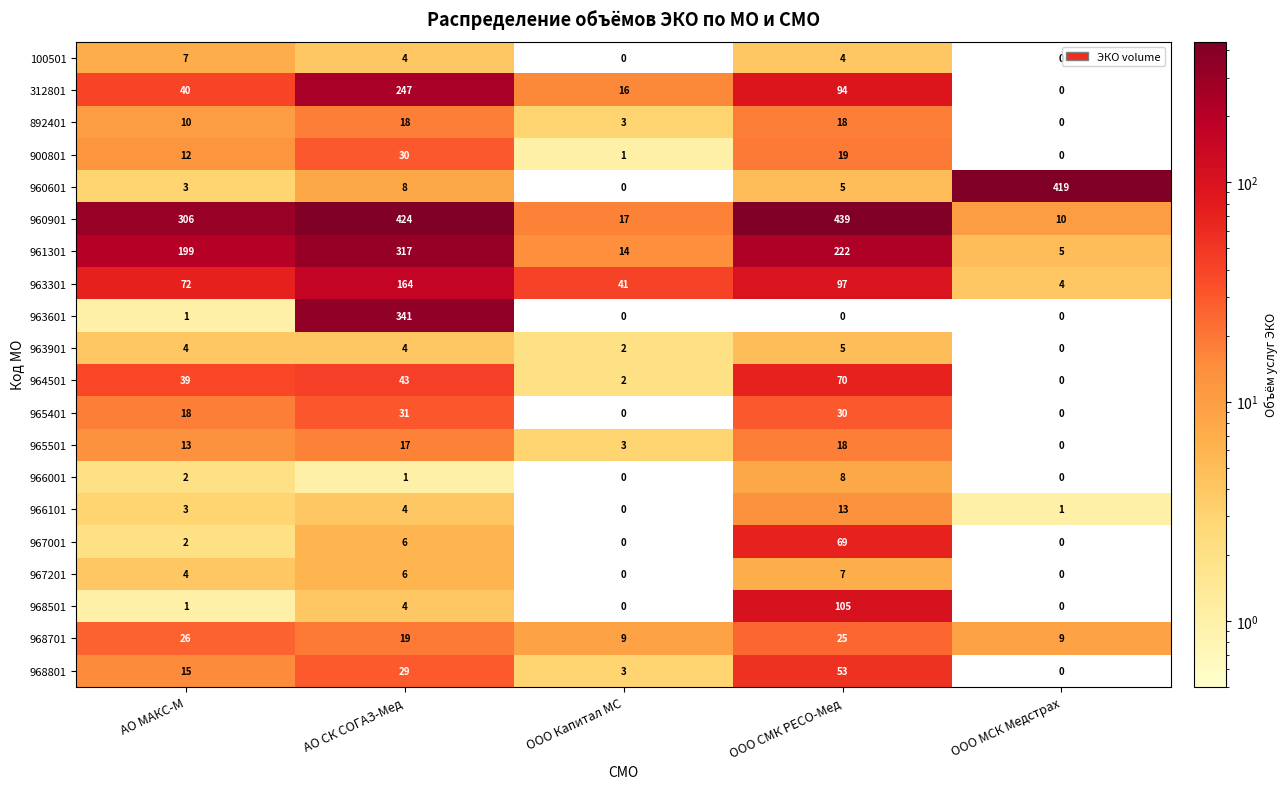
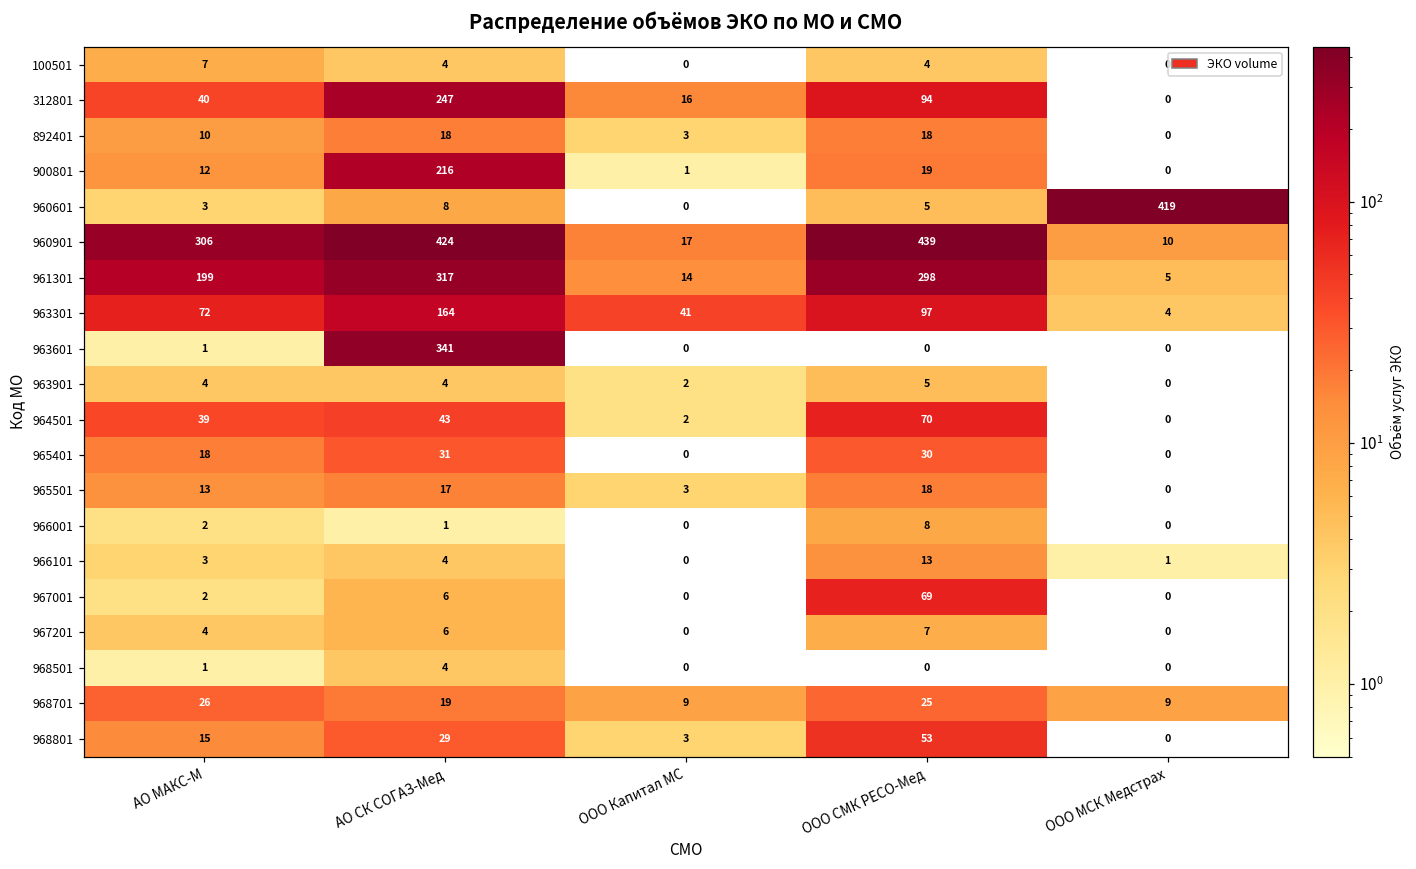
  {
    "100501": {
      "АО МАКС-М": 7,
      "АО СК СОГАЗ-Мед": 4,
      "ООО Капитал МС": 0,
      "ООО СМК РЕСО-Мед": 4
    },
    "312801": {
      "АО МАКС-М": 40,
      "АО СК СОГАЗ-Мед": 247,
      "ООО Капитал МС": 16,
      "ООО СМК РЕСО-Мед": 94,
      "ООО МСК Медстрах": 0
    },
    "892401": {
      "АО МАКС-М": 10,
      "АО СК СОГАЗ-Мед": 18,
      "ООО Капитал МС": 3,
      "ООО СМК РЕСО-Мед": 18,
      "ООО МСК Медстрах": 0
    },
    "900801": {
      "АО МАКС-М": 12,
-     "АО СК СОГАЗ-Мед": 30,
+     "АО СК СОГАЗ-Мед": 216,
      "ООО Капитал МС": 1,
      "ООО СМК РЕСО-Мед": 19,
      "ООО МСК Медстрах": 0
    },
    "960601": {
      "АО МАКС-М": 3,
      "АО СК СОГАЗ-Мед": 8,
      "ООО Капитал МС": 0,
      "ООО СМК РЕСО-Мед": 5,
      "ООО МСК Медстрах": 419
    },
    "960901": {
      "АО МАКС-М": 306,
      "АО СК СОГАЗ-Мед": 424,
      "ООО Капитал МС": 17,
      "ООО СМК РЕСО-Мед": 439,
      "ООО МСК Медстрах": 10
    },
    "961301": {
      "АО МАКС-М": 199,
      "АО СК СОГАЗ-Мед": 317,
      "ООО Капитал МС": 14,
-     "ООО СМК РЕСО-Мед": 222,
+     "ООО СМК РЕСО-Мед": 298,
      "ООО МСК Медстрах": 5
    },
    "963301": {
      "АО МАКС-М": 72,
      "АО СК СОГАЗ-Мед": 164,
      "ООО Капитал МС": 41,
      "ООО СМК РЕСО-Мед": 97,
      "ООО МСК Медстрах": 4
    },
    "963601": {
      "АО МАКС-М": 1,
      "АО СК СОГАЗ-Мед": 341,
      "ООО Капитал МС": 0,
      "ООО СМК РЕСО-Мед": 0,
      "ООО МСК Медстрах": 0
    },
    "963901": {
      "АО МАКС-М": 4,
      "АО СК СОГАЗ-Мед": 4,
      "ООО Капитал МС": 2,
      "ООО СМК РЕСО-Мед": 5,
      "ООО МСК Медстрах": 0
    },
    "964501": {
      "АО МАКС-М": 39,
      "АО СК СОГАЗ-Мед": 43,
      "ООО Капитал МС": 2,
      "ООО СМК РЕСО-Мед": 70,
      "ООО МСК Медстрах": 0
    },
    "965401": {
      "АО МАКС-М": 18,
      "АО СК СОГАЗ-Мед": 31,
      "ООО Капитал МС": 0,
      "ООО СМК РЕСО-Мед": 30,
      "ООО МСК Медстрах": 0
    },
    "965501": {
      "АО МАКС-М": 13,
      "АО СК СОГАЗ-Мед": 17,
      "ООО Капитал МС": 3,
      "ООО СМК РЕСО-Мед": 18,
      "ООО МСК Медстрах": 0
    },
    "966001": {
      "АО МАКС-М": 2,
      "АО СК СОГАЗ-Мед": 1,
      "ООО Капитал МС": 0,
      "ООО СМК РЕСО-Мед": 8,
      "ООО МСК Медстрах": 0
    },
    "966101": {
      "АО МАКС-М": 3,
      "АО СК СОГАЗ-Мед": 4,
      "ООО Капитал МС": 0,
      "ООО СМК РЕСО-Мед": 13,
      "ООО МСК Медстрах": 1
    },
    "967001": {
      "АО МАКС-М": 2,
      "АО СК СОГАЗ-Мед": 6,
      "ООО Капитал МС": 0,
      "ООО СМК РЕСО-Мед": 69,
      "ООО МСК Медстрах": 0
    },
    "967201": {
      "АО МАКС-М": 4,
      "АО СК СОГАЗ-Мед": 6,
      "ООО Капитал МС": 0,
      "ООО СМК РЕСО-Мед": 7,
      "ООО МСК Медстрах": 0
    },
    "968501": {
      "АО МАКС-М": 1,
      "АО СК СОГАЗ-Мед": 4,
      "ООО Капитал МС": 0,
-     "ООО СМК РЕСО-Мед": 105,
+     "ООО СМК РЕСО-Мед": 0,
      "ООО МСК Медстрах": 0
    },
    "968701": {
      "АО МАКС-М": 26,
      "АО СК СОГАЗ-Мед": 19,
      "ООО Капитал МС": 9,
      "ООО СМК РЕСО-Мед": 25,
      "ООО МСК Медстрах": 9
    },
    "968801": {
      "АО МАКС-М": 15,
      "АО СК СОГАЗ-Мед": 29,
      "ООО Капитал МС": 3,
      "ООО СМК РЕСО-Мед": 53,
      "ООО МСК Медстрах": 0
    }
  }
